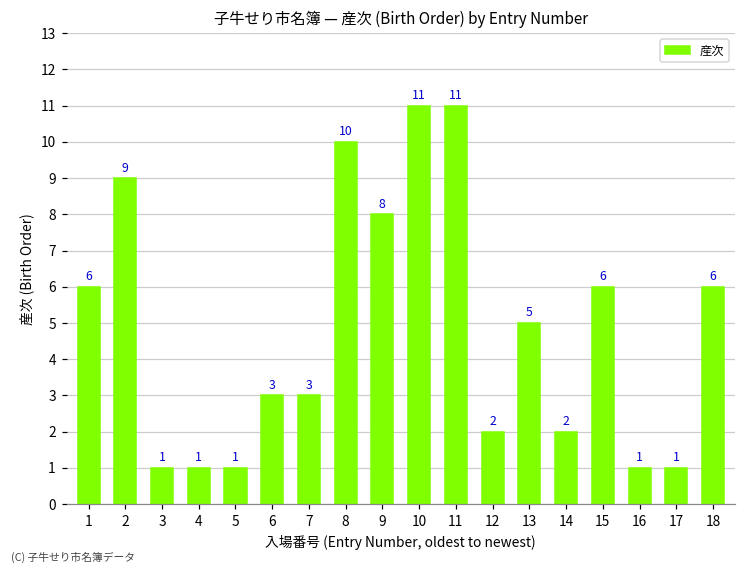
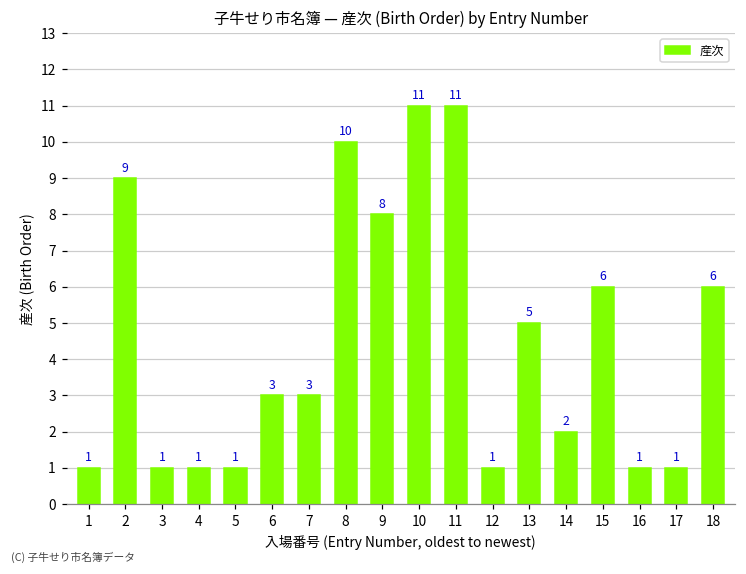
  {
-   "1": 6,
+   "1": 1,
    "2": 9,
    "3": 1,
    "4": 1,
    "5": 1,
    "6": 3,
    "7": 3,
    "8": 10,
    "9": 8,
    "10": 11,
    "11": 11,
-   "12": 2,
+   "12": 1,
    "13": 5,
    "14": 2,
    "15": 6,
    "16": 1,
    "17": 1,
    "18": 6
  }
